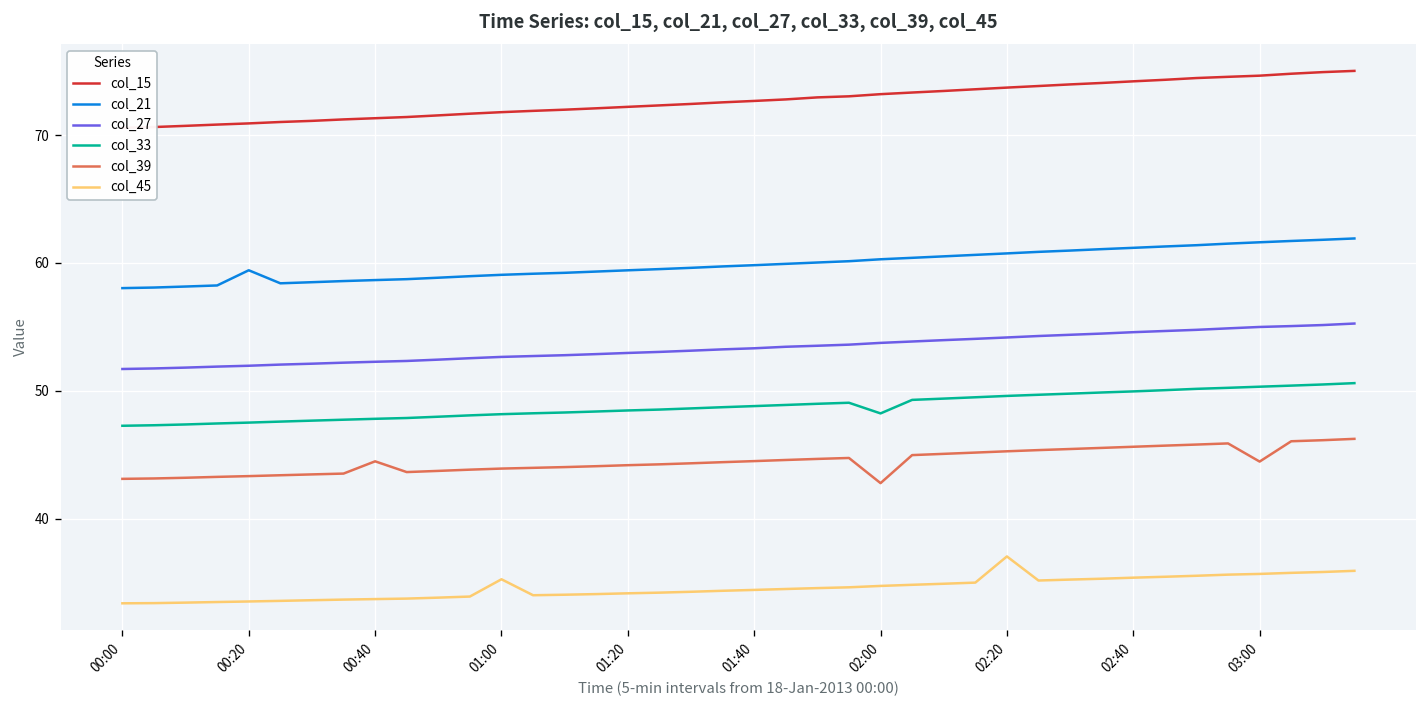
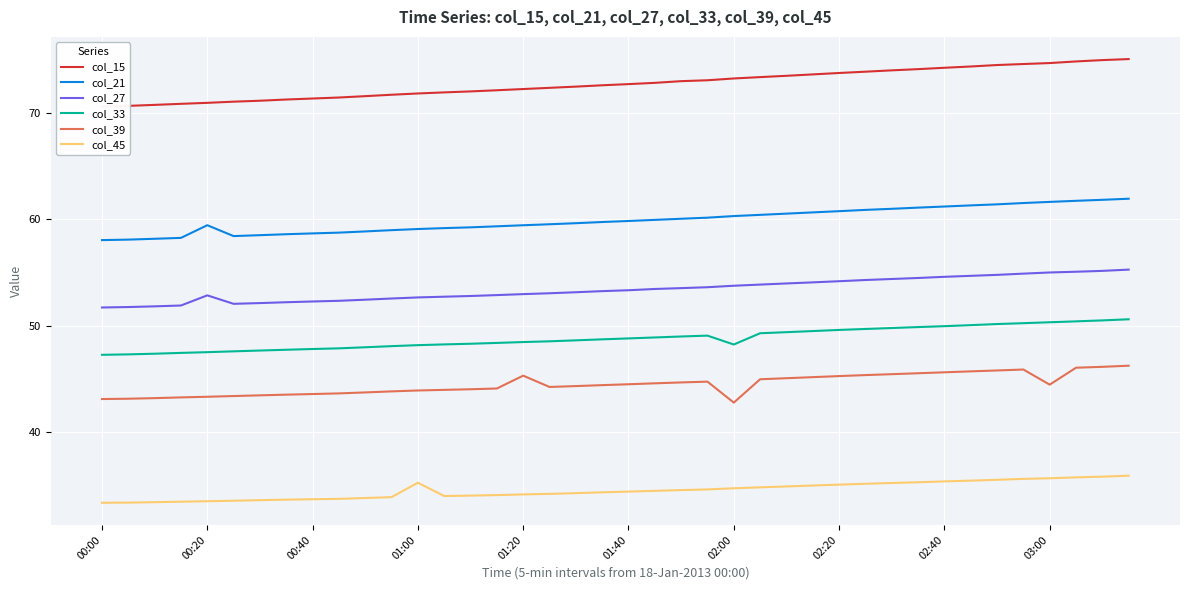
  {
    "col_15": {
      "00:20": 70.9,
      "00:40": 71.3,
      "01:00": 71.8,
      "01:20": 72.2,
      "01:40": 72.7,
      "02:00": 73.2,
      "02:20": 73.7,
      "02:40": 74.2,
      "03:00": 74.6
    },
    "col_21": {
      "00:00": 58.0,
      "00:20": 59.4,
      "00:40": 58.7,
      "01:00": 59.1,
      "01:20": 59.4,
      "01:40": 59.8,
      "02:00": 60.3,
      "02:20": 60.7,
      "02:40": 61.2,
      "03:00": 61.6
    },
    "col_27": {
      "00:00": 51.7,
-     "00:20": 52.0,
+     "00:20": 52.9,
      "00:40": 52.3,
      "01:00": 52.7,
      "01:20": 53.0,
      "01:40": 53.3,
      "02:00": 53.8,
      "02:20": 54.2,
      "02:40": 54.6,
      "03:00": 55.0
    },
    "col_33": {
      "00:00": 47.3,
      "00:20": 47.5,
      "00:40": 47.8,
      "01:00": 48.2,
      "01:20": 48.5,
      "01:40": 48.8,
      "02:00": 48.2,
      "02:20": 49.6,
      "02:40": 50.0,
      "03:00": 50.3
    },
    "col_39": {
      "00:00": 43.1,
      "00:20": 43.3,
-     "00:40": 44.5,
+     "00:40": 43.6,
      "01:00": 43.9,
-     "01:20": 44.2,
+     "01:20": 45.3,
      "01:40": 44.5,
      "02:00": 42.8,
      "02:20": 45.3,
      "02:40": 45.6,
      "03:00": 44.5
    },
    "col_45": {
      "00:00": 33.4,
      "00:20": 33.5,
      "00:40": 33.7,
      "01:00": 35.3,
      "01:20": 34.2,
      "01:40": 34.5,
      "02:00": 34.8,
-     "02:20": 37.1,
+     "02:20": 35.1,
      "02:40": 35.4,
      "03:00": 35.7
    }
  }
